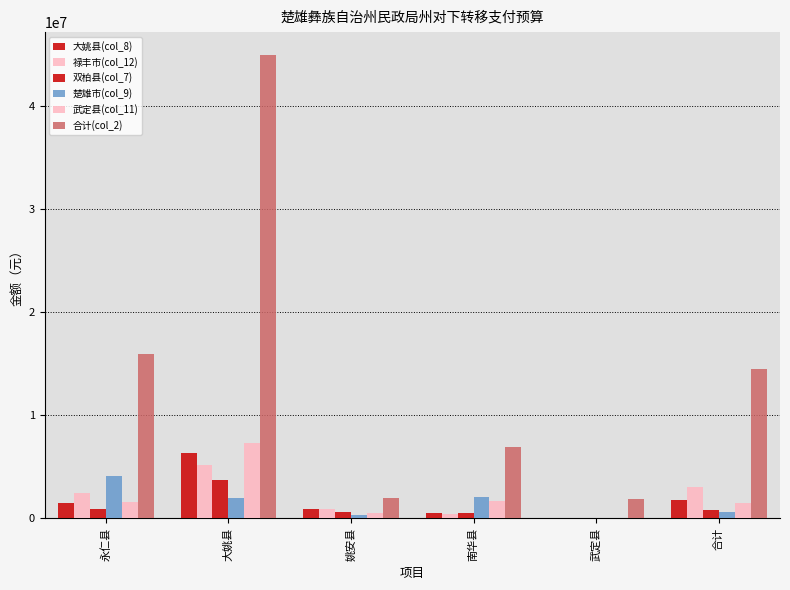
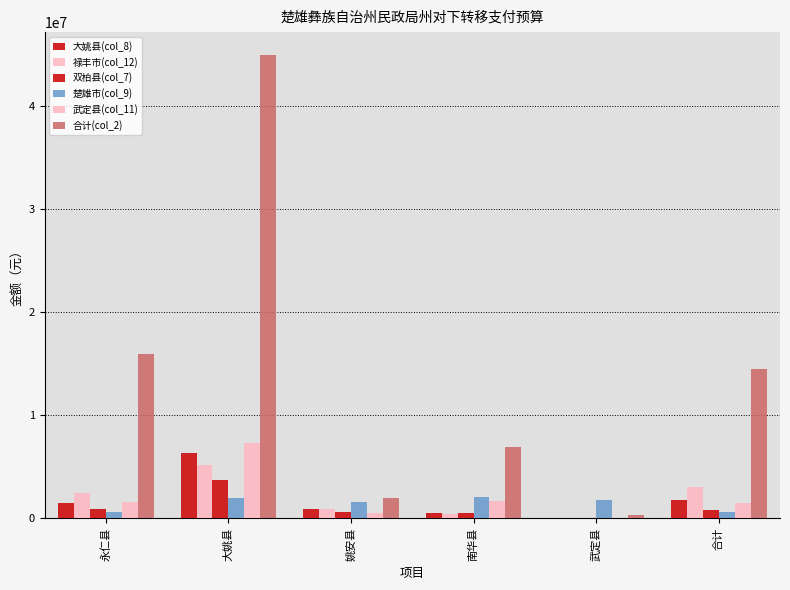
  {
    "楚雄市(col_9)": {
-     "永仁县": 4100000,
+     "永仁县": 600000,
      "大姚县": 1900000,
-     "姚安县": 400000,
+     "姚安县": 1600000,
      "南华县": 2100000,
-     "武定县": 0,
+     "武定县": 1800000,
      "合计": 600000
    },
    "合计(col_2)": {
      "永仁县": 15900000,
      "大姚县": 45000000,
      "姚安县": 1900000,
      "南华县": 6900000,
-     "武定县": 1800000,
+     "武定县": 300000,
      "合计": 14500000
    }
  }
